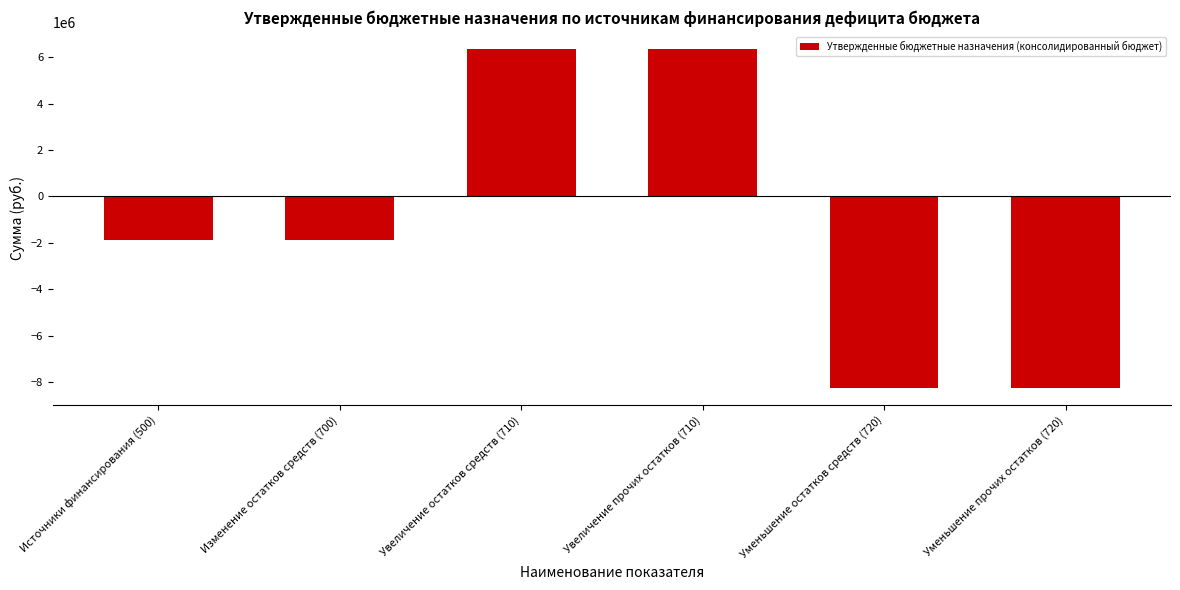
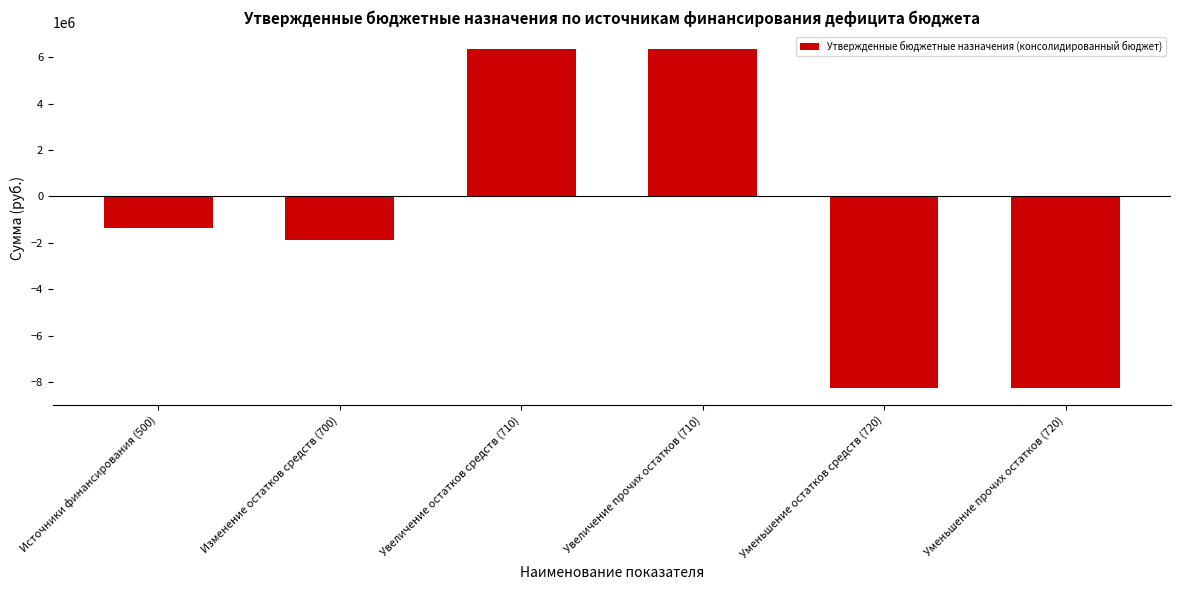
  {
-   "Источники финансирования (500)": -1900000,
+   "Источники финансирования (500)": -1400000,
    "Изменение остатков средств (700)": -1900000,
    "Увеличение остатков средств (710)": 6400000,
    "Увеличение прочих остатков (710)": 6400000,
    "Уменьшение остатков средств (720)": -8200000,
    "Уменьшение прочих остатков (720)": -8200000
  }
